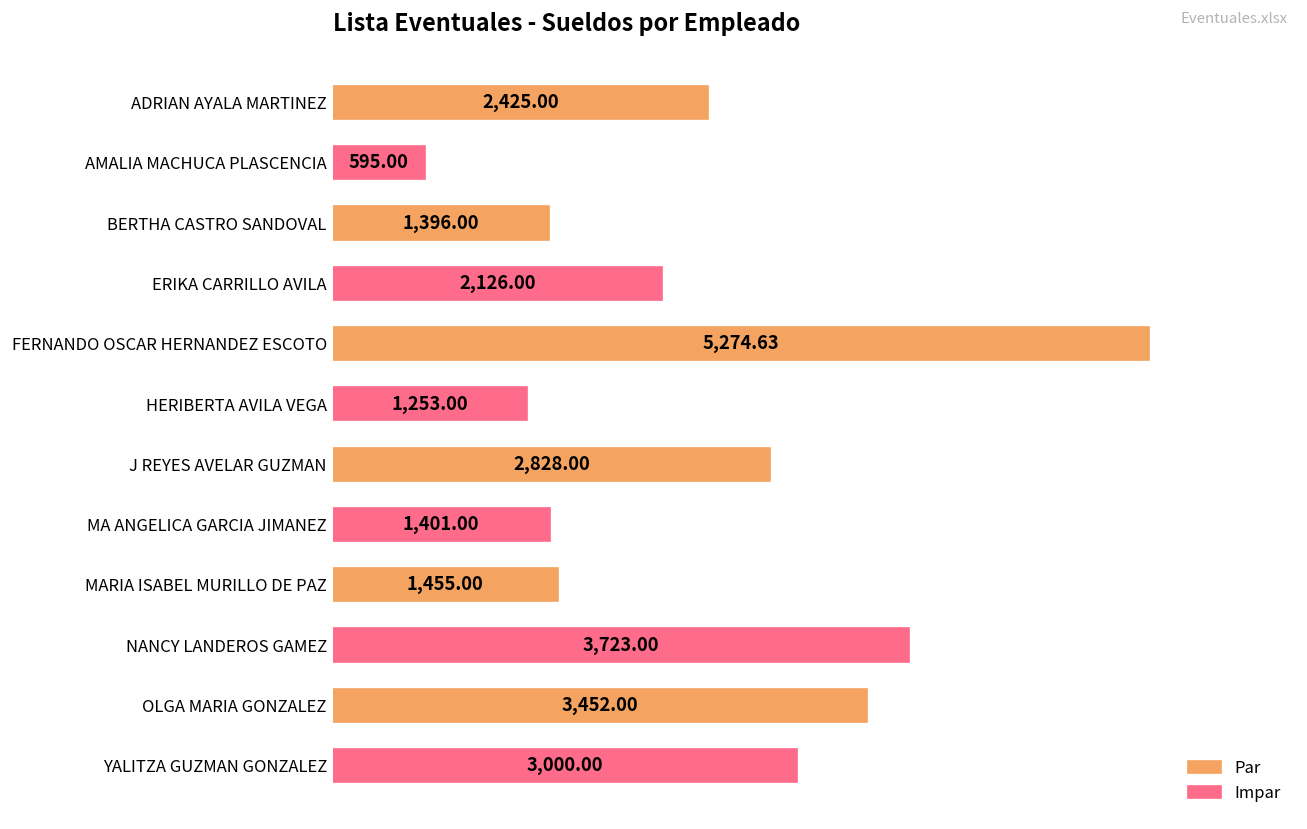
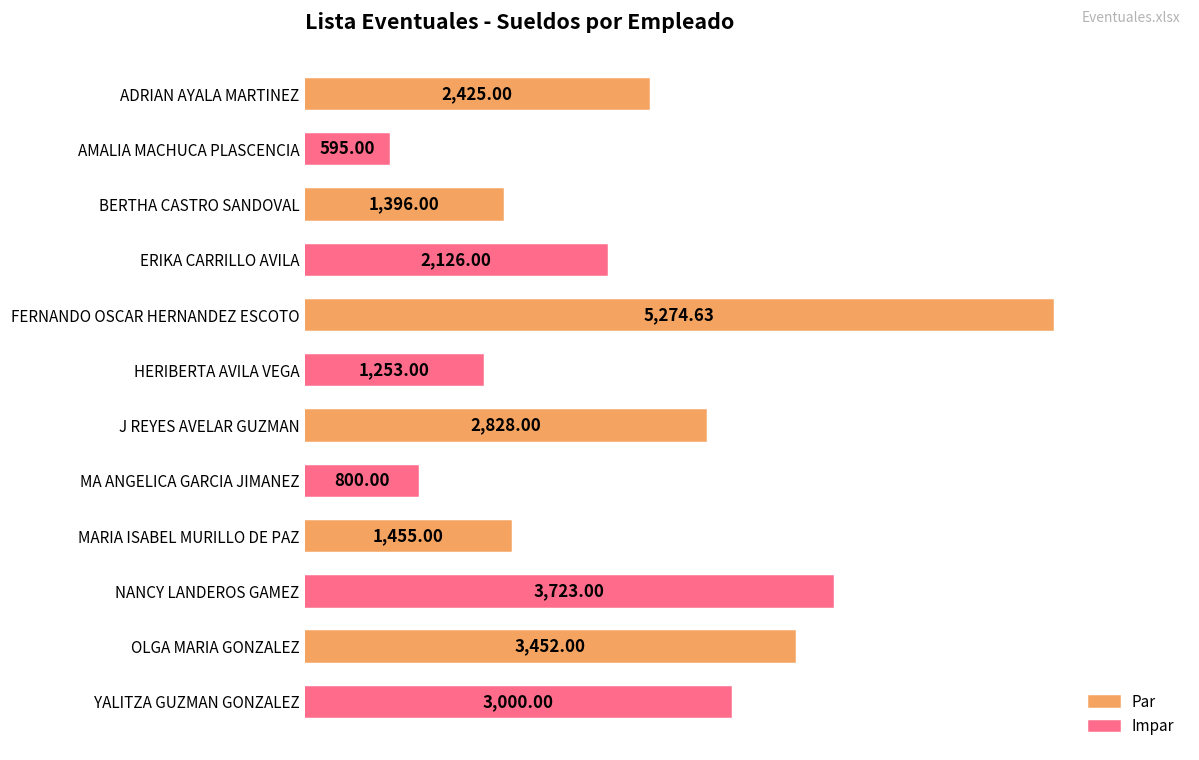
  {
    "ADRIAN AYALA MARTINEZ": "2,425.00",
    "AMALIA MACHUCA PLASCENCIA": "595.00",
    "BERTHA CASTRO SANDOVAL": "1,396.00",
    "ERIKA CARRILLO AVILA": "2,126.00",
    "FERNANDO OSCAR HERNANDEZ ESCOTO": "5,274.63",
    "HERIBERTA AVILA VEGA": "1,253.00",
    "J REYES AVELAR GUZMAN": "2,828.00",
-   "MA ANGELICA GARCIA JIMANEZ": "1,401.00",
+   "MA ANGELICA GARCIA JIMANEZ": "800.00",
    "MARIA ISABEL MURILLO DE PAZ": "1,455.00",
    "NANCY LANDEROS GAMEZ": "3,723.00",
    "OLGA MARIA GONZALEZ": "3,452.00",
    "YALITZA GUZMAN GONZALEZ": "3,000.00"
  }
